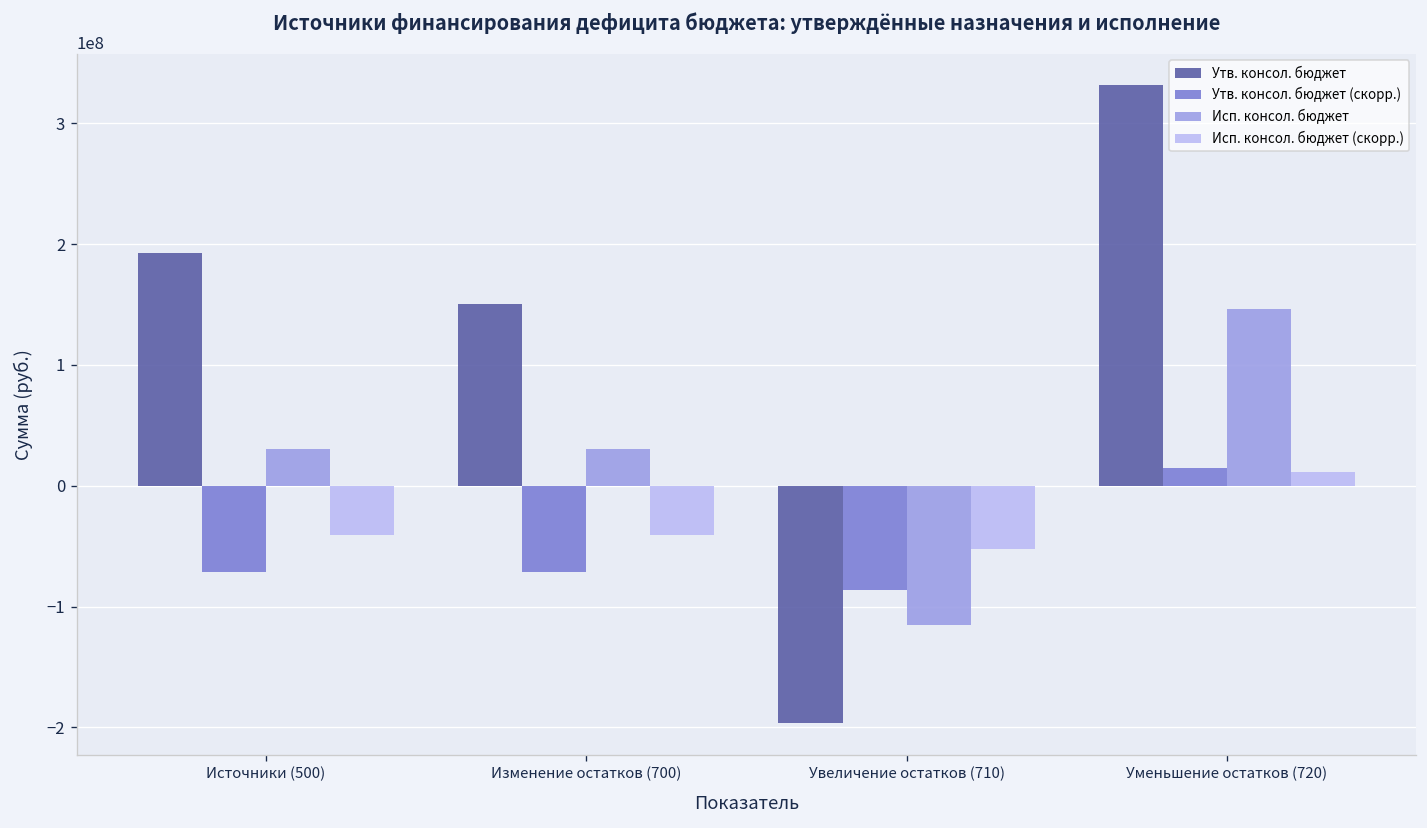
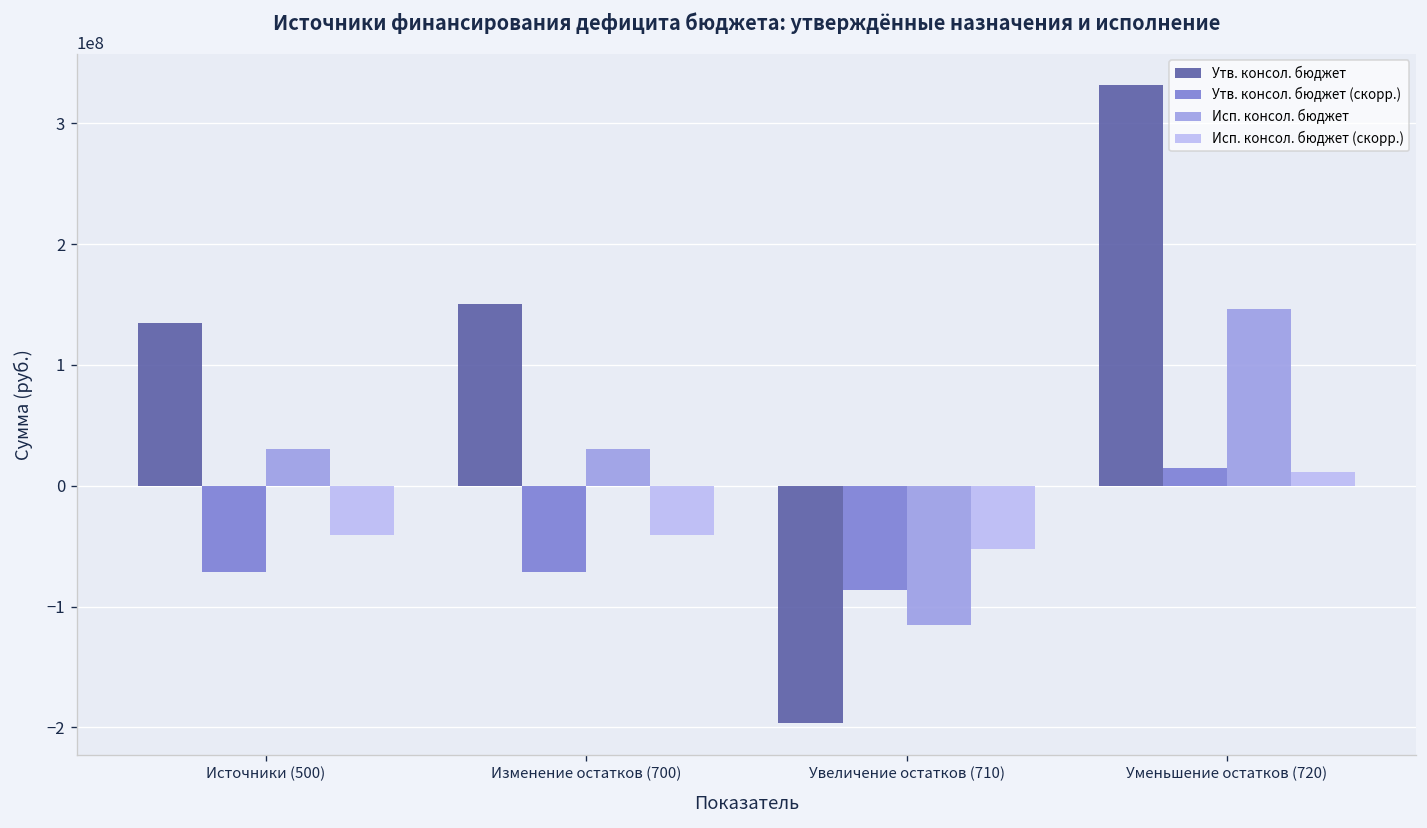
  {
    "Утв. консол. бюджет": {
-     "Источники (500)": 193000000,
+     "Источники (500)": 135000000,
      "Изменение остатков (700)": 150000000,
      "Увеличение остатков (710)": -197000000,
      "Уменьшение остатков (720)": 331000000
    }
  }
